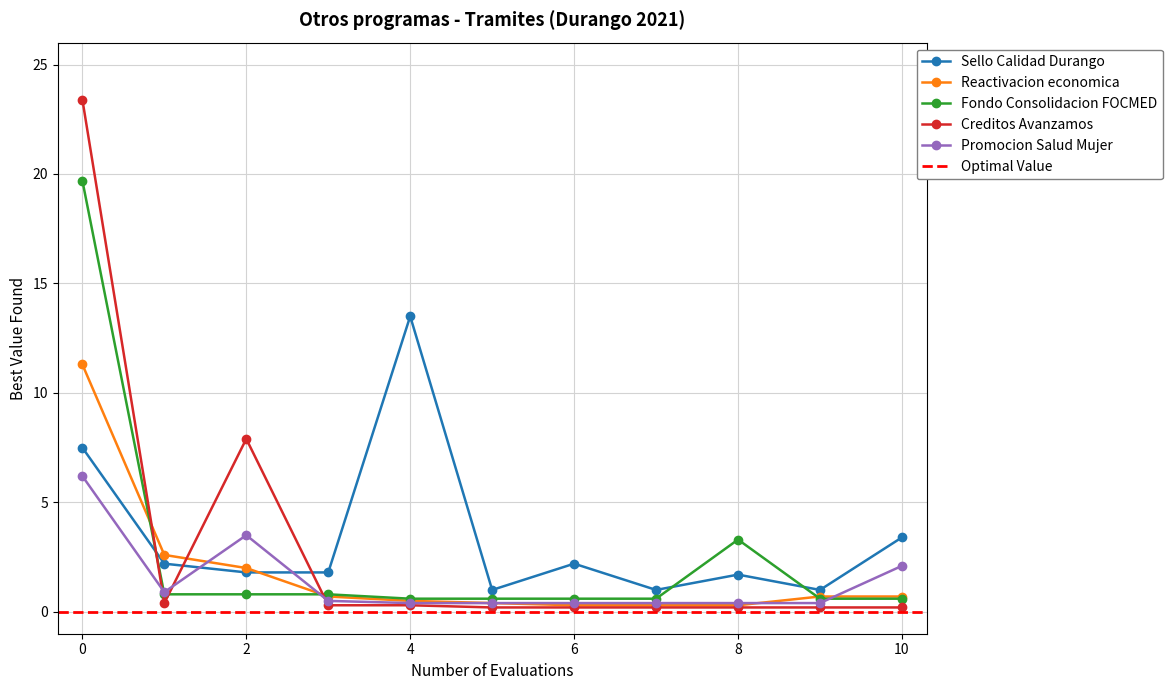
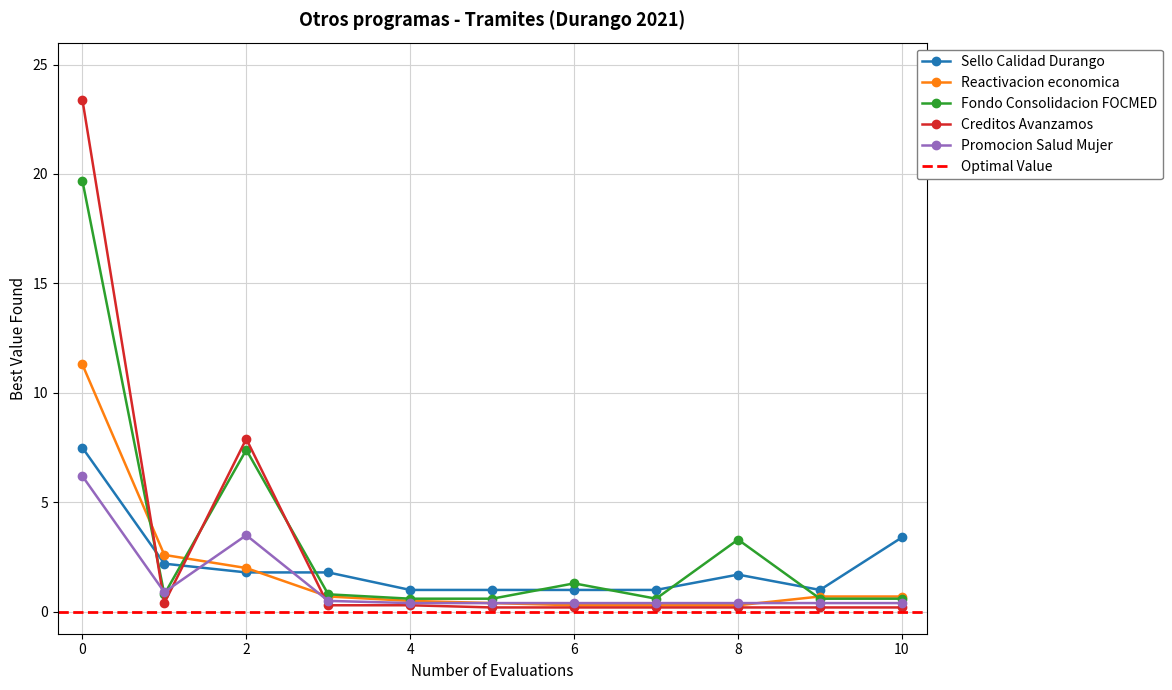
  {
    "Sello Calidad Durango": {
      "0": 7.5,
      "2": 1.8,
-     "4": 13.5,
-     "6": 2.2,
+     "4": 1.0,
+     "6": 1.0,
      "8": 1.7,
      "10": 3.4
    },
    "Reactivacion economica": {
      "0": 11.3,
      "2": 2.0
    },
    "Fondo Consolidacion FOCMED": {
      "0": 19.7,
-     "2": 0.8,
-     "6": 0.6,
+     "2": 7.4,
+     "6": 1.3,
      "8": 3.3
    },
    "Creditos Avanzamos": {
      "0": 23.4,
      "2": 7.9,
      "10": 0.2
    },
    "Promocion Salud Mujer": {
      "0": 6.2,
      "2": 3.5,
-     "10": 2.1
+     "10": 0.4
    }
  }
